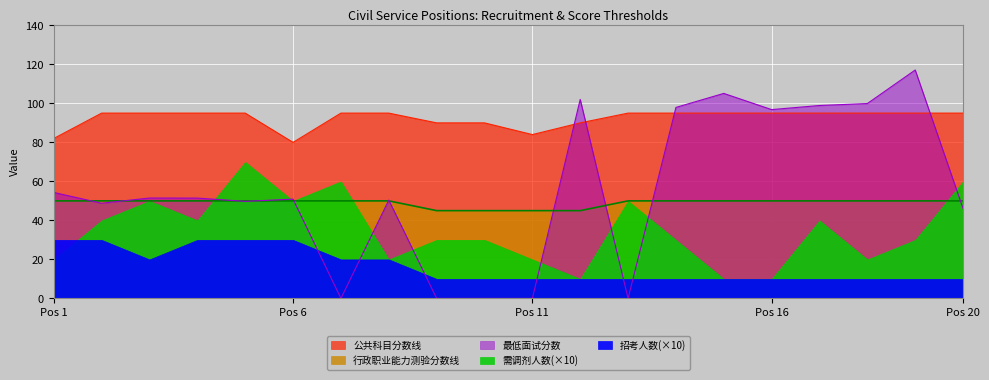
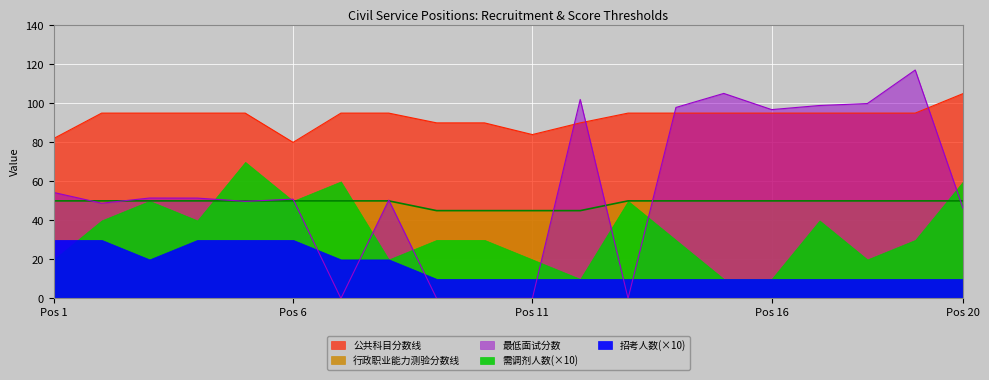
  {
    "公共科目分数线": {
      "Pos 1": 82,
      "Pos 6": 80,
      "Pos 11": 84,
      "Pos 16": 95,
-     "Pos 20": 95
+     "Pos 20": 105
    },
    "行政职业能力测验分数线": {
      "Pos 1": 50,
      "Pos 11": 45,
      "Pos 16": 50,
      "Pos 20": 50
    },
    "最低面试分数": {
      "Pos 1": 54,
      "Pos 11": 0,
      "Pos 16": 97,
      "Pos 20": 46
    },
    "需调剂人数(×10)": {
      "Pos 1": 20,
      "Pos 11": 20,
      "Pos 20": 60
    },
    "招考人数(×10)": {
      "Pos 1": 30,
      "Pos 6": 30,
      "Pos 11": 10,
      "Pos 20": 10
    }
  }
